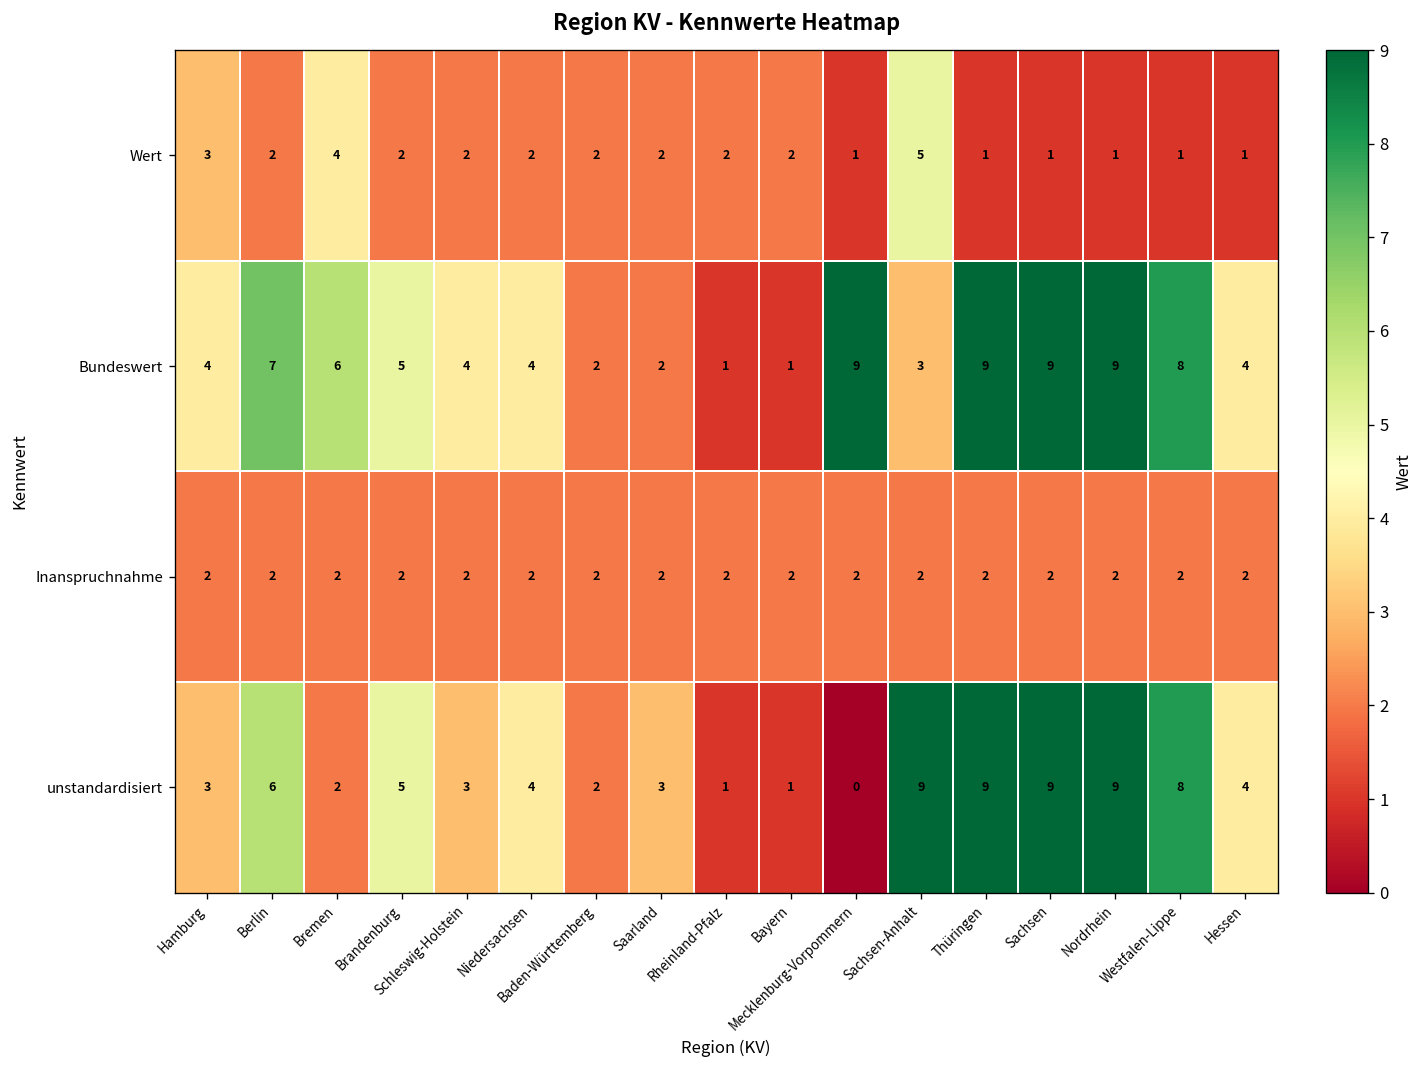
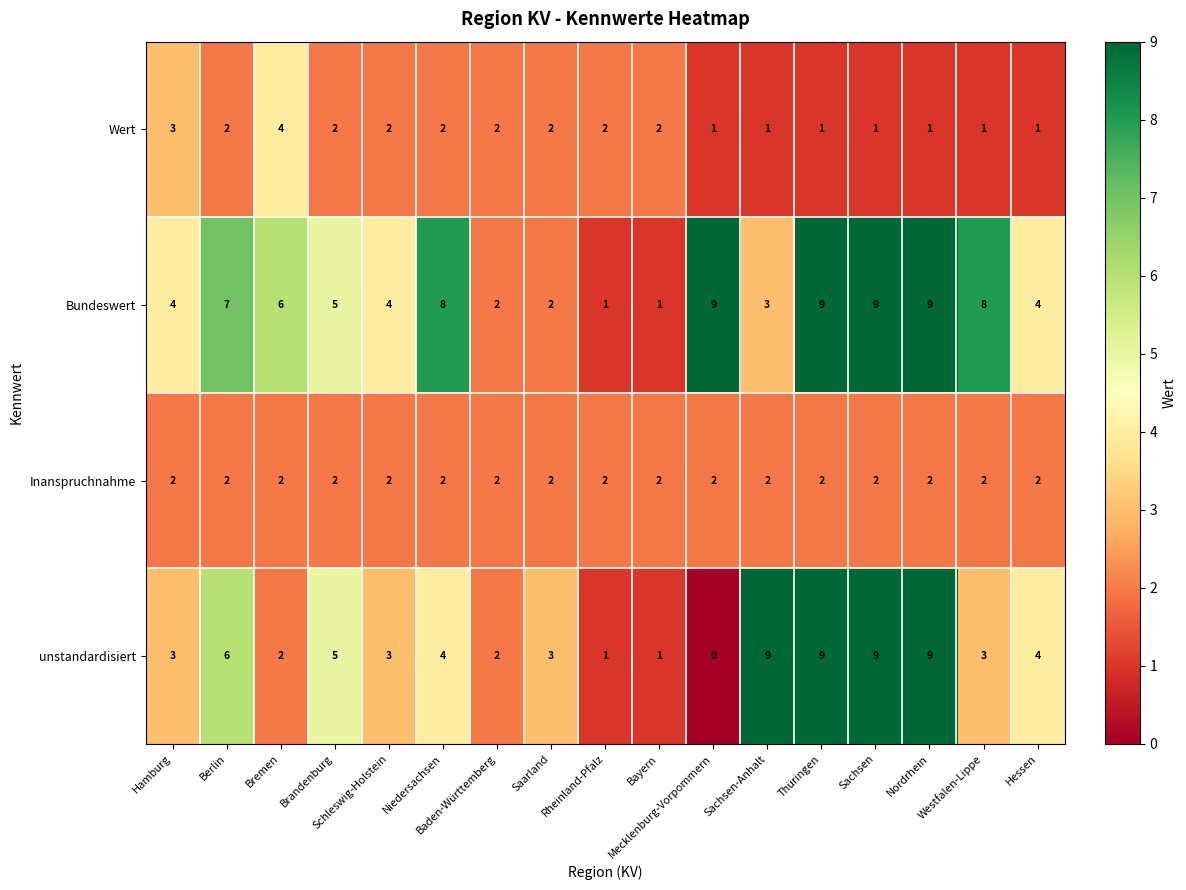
  {
    "Wert": {
      "Hamburg": 3,
      "Berlin": 2,
      "Bremen": 4,
      "Brandenburg": 2,
      "Schleswig-Holstein": 2,
      "Niedersachsen": 2,
      "Baden-Württemberg": 2,
      "Saarland": 2,
      "Rheinland-Pfalz": 2,
      "Bayern": 2,
      "Mecklenburg-Vorpommern": 1,
-     "Sachsen-Anhalt": 5,
+     "Sachsen-Anhalt": 1,
      "Thüringen": 1,
      "Sachsen": 1,
      "Nordrhein": 1,
      "Westfalen-Lippe": 1,
      "Hessen": 1
    },
    "Bundeswert": {
      "Hamburg": 4,
      "Berlin": 7,
      "Bremen": 6,
      "Brandenburg": 5,
      "Schleswig-Holstein": 4,
-     "Niedersachsen": 4,
+     "Niedersachsen": 8,
      "Baden-Württemberg": 2,
      "Saarland": 2,
      "Rheinland-Pfalz": 1,
      "Bayern": 1,
      "Mecklenburg-Vorpommern": 9,
      "Sachsen-Anhalt": 3,
      "Thüringen": 9,
      "Sachsen": 9,
      "Nordrhein": 9,
      "Westfalen-Lippe": 8,
      "Hessen": 4
    },
    "Inanspruchnahme": {
      "Hamburg": 2,
      "Berlin": 2,
      "Bremen": 2,
      "Brandenburg": 2,
      "Schleswig-Holstein": 2,
      "Niedersachsen": 2,
      "Baden-Württemberg": 2,
      "Saarland": 2,
      "Rheinland-Pfalz": 2,
      "Bayern": 2,
      "Mecklenburg-Vorpommern": 2,
      "Sachsen-Anhalt": 2,
      "Thüringen": 2,
      "Sachsen": 2,
      "Nordrhein": 2,
      "Westfalen-Lippe": 2,
      "Hessen": 2
    },
    "unstandardisiert": {
      "Hamburg": 3,
      "Berlin": 6,
      "Bremen": 2,
      "Brandenburg": 5,
      "Schleswig-Holstein": 3,
      "Niedersachsen": 4,
      "Baden-Württemberg": 2,
      "Saarland": 3,
      "Rheinland-Pfalz": 1,
      "Bayern": 1,
      "Mecklenburg-Vorpommern": 0,
      "Sachsen-Anhalt": 9,
      "Thüringen": 9,
      "Sachsen": 9,
      "Nordrhein": 9,
-     "Westfalen-Lippe": 8,
+     "Westfalen-Lippe": 3,
      "Hessen": 4
    }
  }
